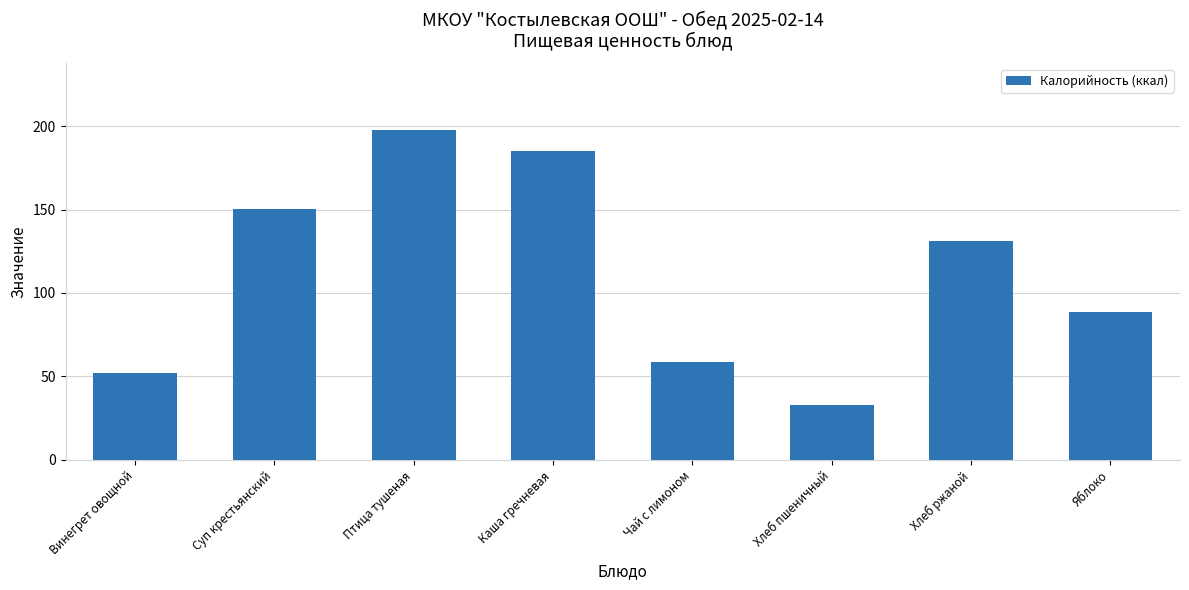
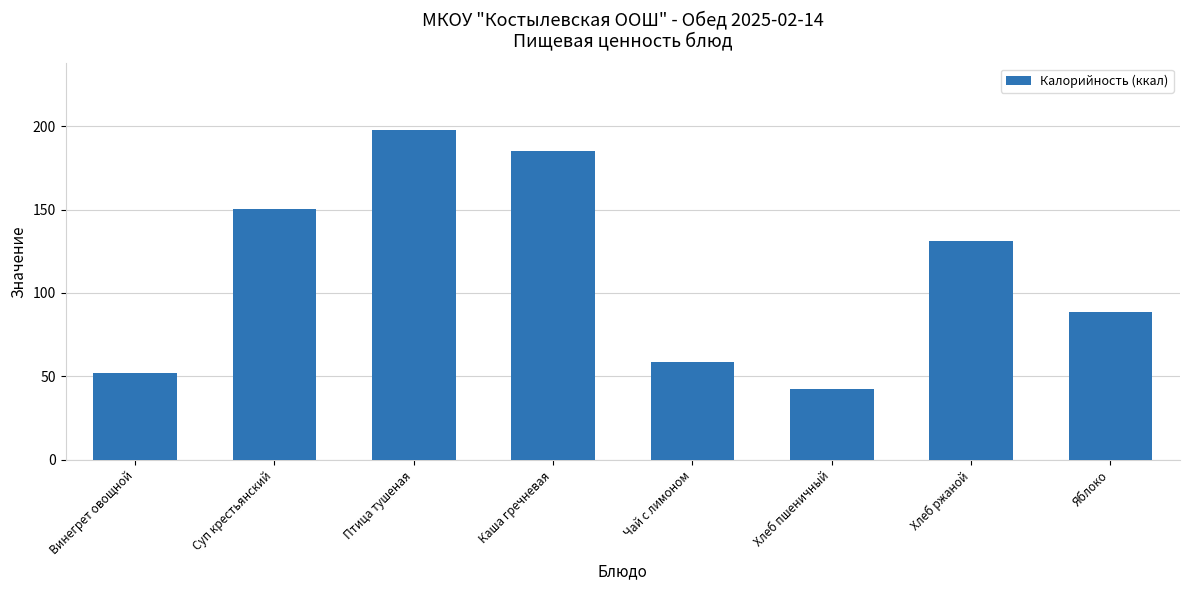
  {
    "Винегрет овощной": 52,
    "Суп крестьянский": 150,
    "Птица тушеная": 198,
    "Каша гречневая": 185,
    "Чай с лимоном": 58,
-   "Хлеб пшеничный": 33,
+   "Хлеб пшеничный": 43,
    "Хлеб ржаной": 131,
    "Яблоко": 89
  }
